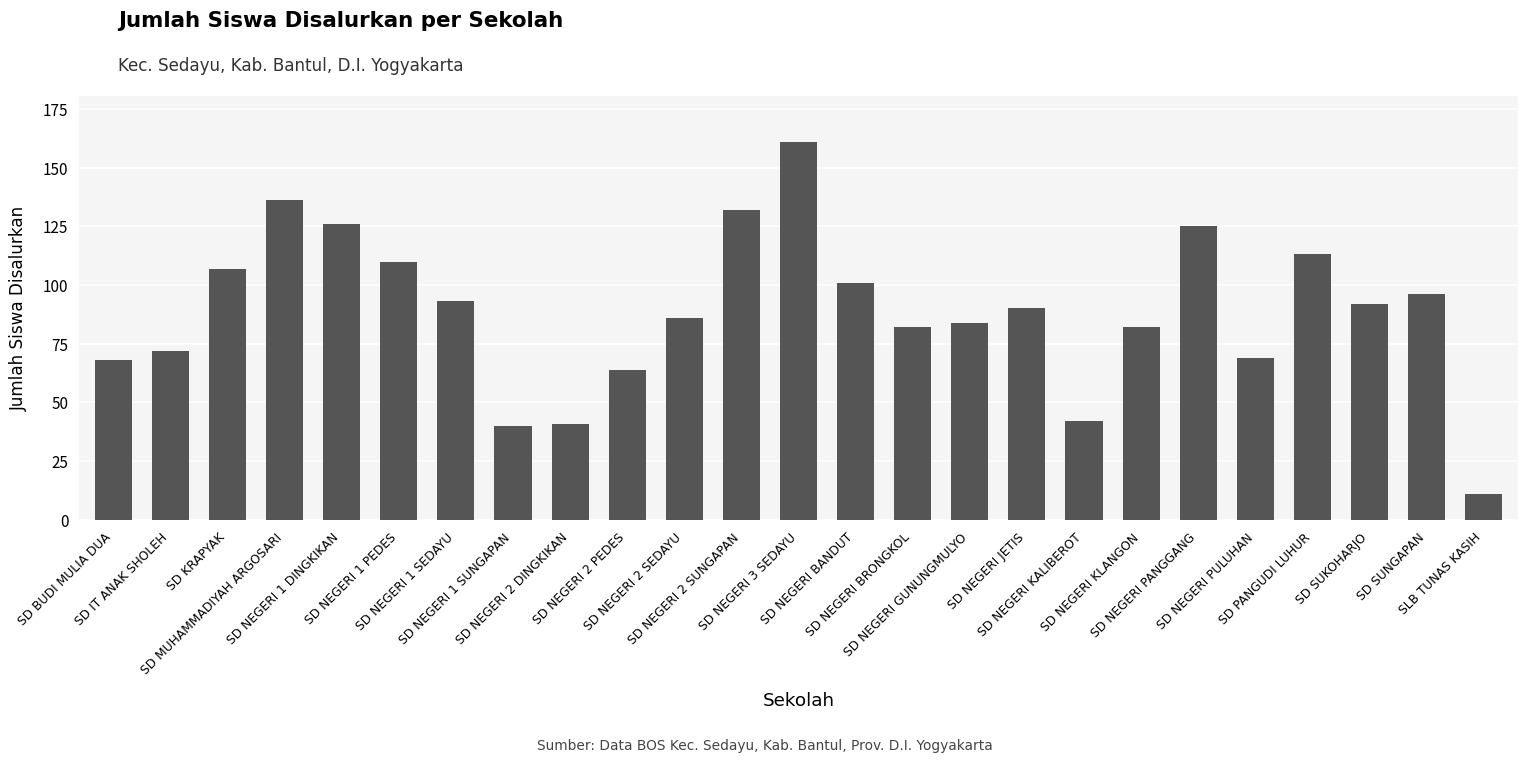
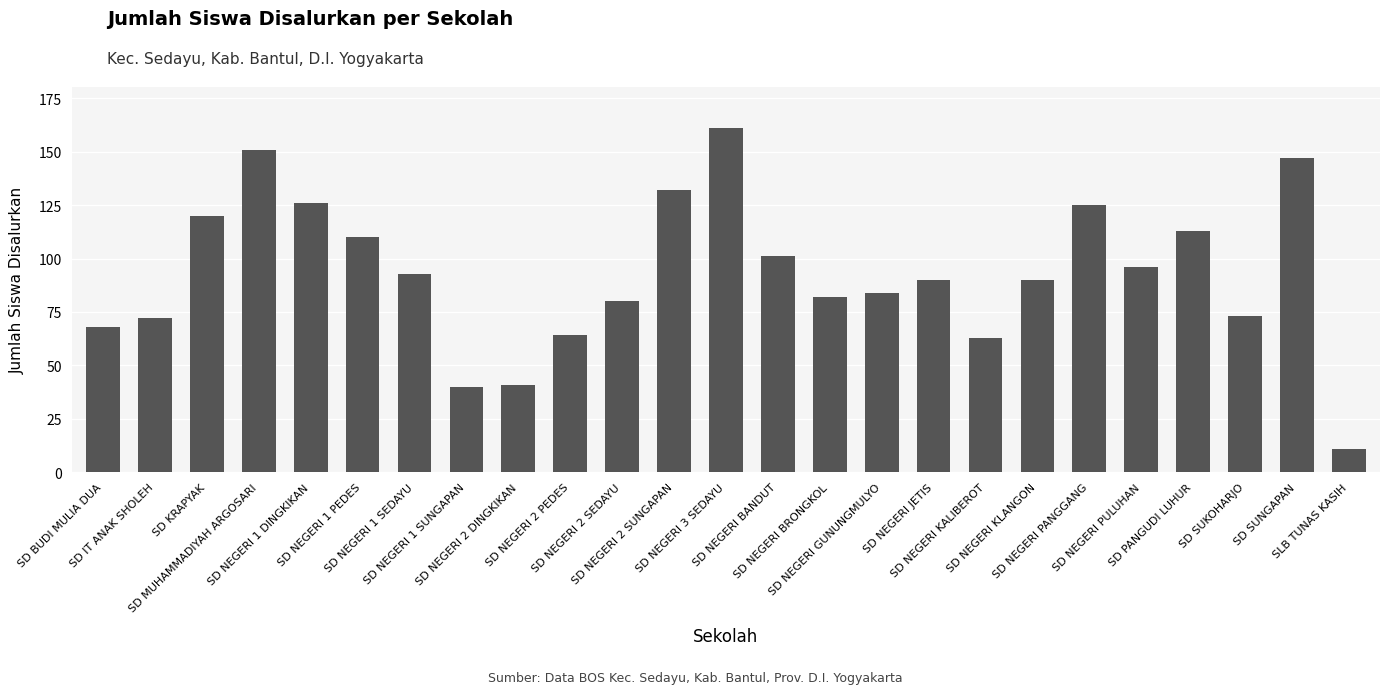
  {
    "SD BUDI MULIA DUA": 68,
    "SD IT ANAK SHOLEH": 72,
-   "SD KRAPYAK": 107,
-   "SD MUHAMMADIYAH ARGOSARI": 136,
+   "SD KRAPYAK": 120,
+   "SD MUHAMMADIYAH ARGOSARI": 151,
    "SD NEGERI 1 DINGKIKAN": 126,
    "SD NEGERI 1 PEDES": 110,
    "SD NEGERI 1 SEDAYU": 93,
    "SD NEGERI 1 SUNGAPAN": 40,
    "SD NEGERI 2 DINGKIKAN": 41,
    "SD NEGERI 2 PEDES": 64,
-   "SD NEGERI 2 SEDAYU": 86,
+   "SD NEGERI 2 SEDAYU": 80,
    "SD NEGERI 2 SUNGAPAN": 132,
    "SD NEGERI 3 SEDAYU": 161,
    "SD NEGERI BANDUT": 101,
    "SD NEGERI BRONGKOL": 82,
    "SD NEGERI GUNUNGMULYO": 84,
    "SD NEGERI JETIS": 90,
-   "SD NEGERI KALIBEROT": 42,
-   "SD NEGERI KLANGON": 82,
+   "SD NEGERI KALIBEROT": 63,
+   "SD NEGERI KLANGON": 90,
    "SD NEGERI PANGGANG": 125,
-   "SD NEGERI PULUHAN": 69,
+   "SD NEGERI PULUHAN": 96,
    "SD PANGUDI LUHUR": 113,
-   "SD SUKOHARJO": 92,
-   "SD SUNGAPAN": 96,
+   "SD SUKOHARJO": 73,
+   "SD SUNGAPAN": 147,
    "SLB TUNAS KASIH": 11
  }
